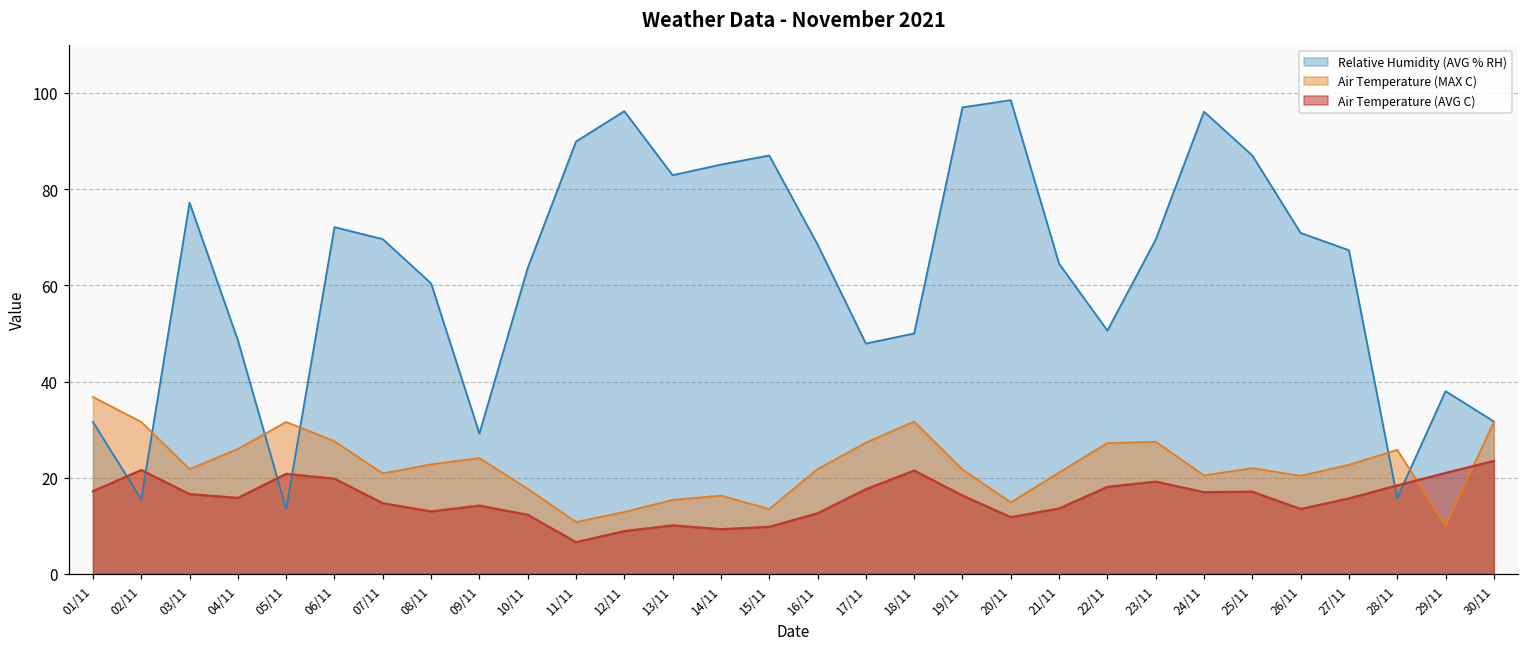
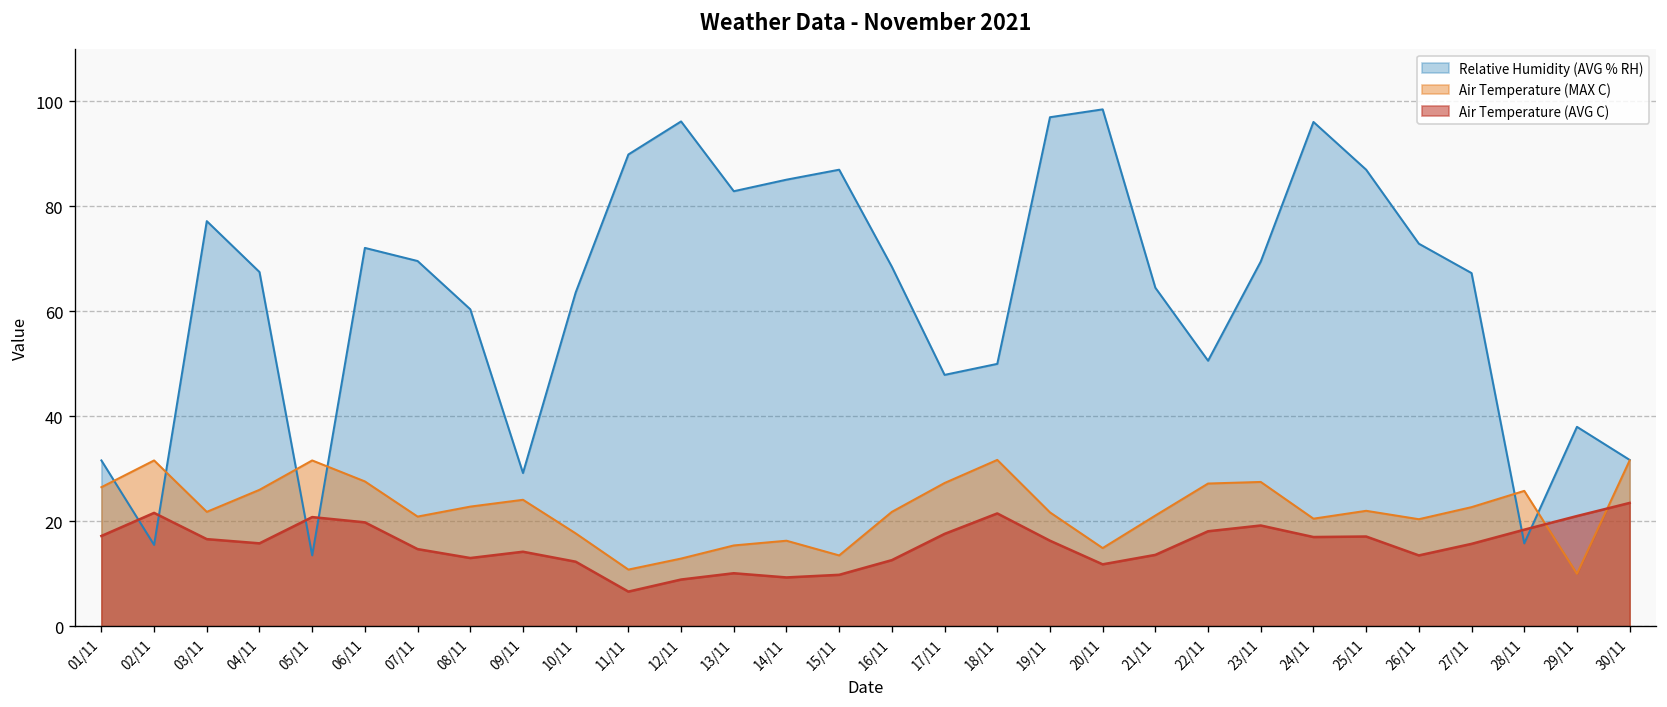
  {
    "Relative Humidity (AVG % RH)": {
      "01/11": 32,
      "02/11": 16,
      "03/11": 77,
-     "04/11": 49,
+     "04/11": 68,
      "05/11": 14,
      "06/11": 72,
      "07/11": 70,
      "08/11": 60,
      "09/11": 29,
      "10/11": 64,
      "11/11": 90,
      "12/11": 96,
      "13/11": 83,
      "14/11": 85,
      "15/11": 87,
      "16/11": 69,
      "17/11": 48,
      "18/11": 50,
      "19/11": 97,
      "20/11": 99,
      "21/11": 65,
      "22/11": 51,
      "23/11": 70,
      "24/11": 96,
      "25/11": 87,
-     "26/11": 71,
+     "26/11": 73,
      "27/11": 67,
      "28/11": 16,
      "29/11": 38
    },
    "Air Temperature (MAX C)": {
-     "01/11": 37,
+     "01/11": 27,
      "02/11": 32,
      "03/11": 22,
      "04/11": 26,
      "05/11": 32,
      "06/11": 28,
      "07/11": 21,
      "08/11": 23,
      "09/11": 24,
      "10/11": 18,
      "11/11": 11,
      "12/11": 13,
      "13/11": 15,
      "14/11": 16,
      "15/11": 14,
      "16/11": 22,
      "17/11": 27,
      "18/11": 32,
      "19/11": 22,
      "20/11": 15,
      "21/11": 21,
      "22/11": 27,
      "23/11": 28,
      "24/11": 21,
      "25/11": 22,
      "26/11": 20,
      "27/11": 23,
      "28/11": 26,
      "29/11": 10
    },
    "Air Temperature (AVG C)": {
      "01/11": 17,
      "02/11": 22,
      "03/11": 17,
      "04/11": 16,
      "05/11": 21,
      "06/11": 20,
      "07/11": 15,
      "08/11": 13,
      "09/11": 14,
      "10/11": 12,
      "11/11": 7,
      "12/11": 9,
      "13/11": 10,
      "14/11": 9,
      "15/11": 10,
      "16/11": 13,
      "17/11": 18,
      "18/11": 22,
      "19/11": 16,
      "20/11": 12,
      "21/11": 14,
      "22/11": 18,
      "23/11": 19,
      "24/11": 17,
      "25/11": 17,
      "26/11": 14,
      "27/11": 16,
      "28/11": 18,
      "29/11": 21,
      "30/11": 24
    }
  }
